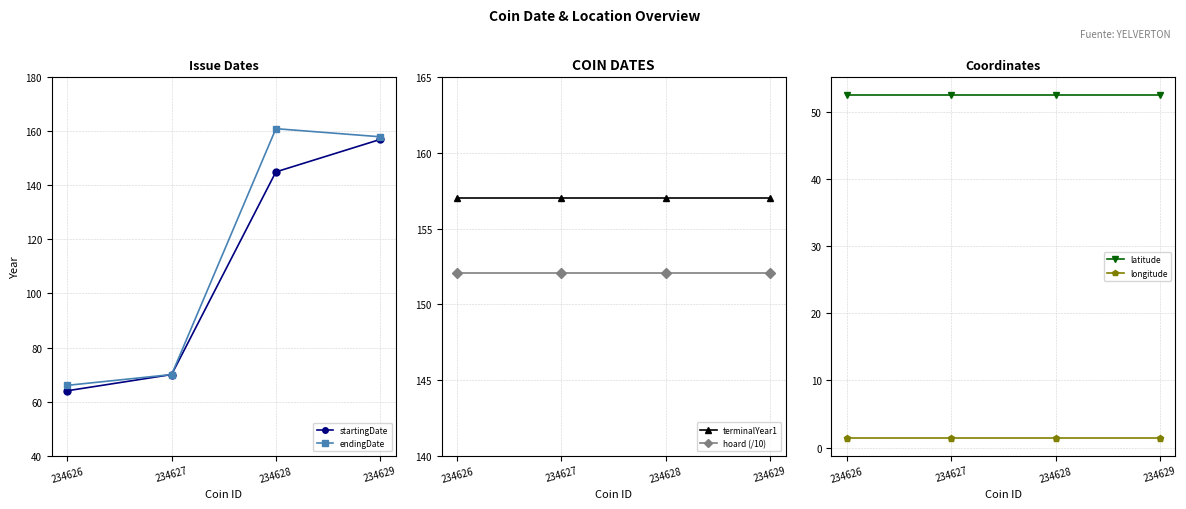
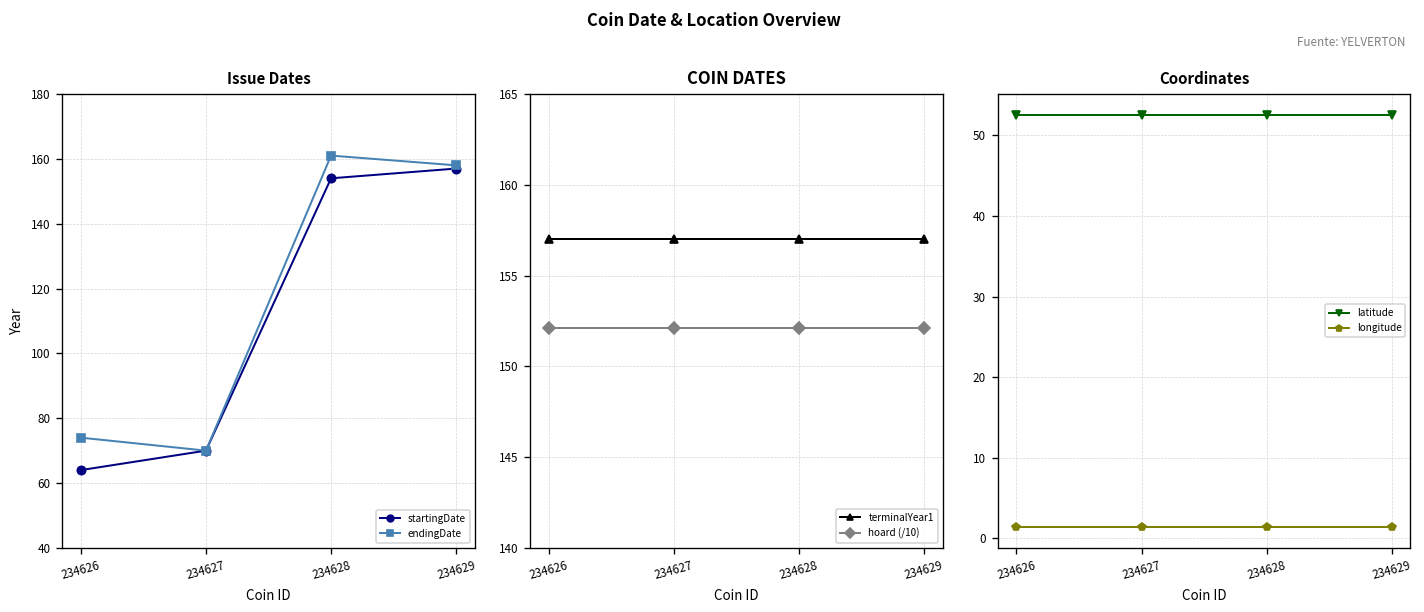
  {
    "Issue Dates": {
      "startingDate": {
        "234626": 64,
-       "234628": 145,
+       "234628": 154,
        "234629": 157
      },
      "endingDate": {
-       "234626": 66,
+       "234626": 74,
        "234628": 161,
        "234629": 158
      }
    },
    "COIN DATES": {
      "terminalYear1": {
        "234626": 157.0,
        "234627": 157.0,
        "234628": 157.0,
        "234629": 157.0
      },
      "hoard (/10)": {
        "234626": 152.1,
        "234627": 152.1,
        "234628": 152.1,
        "234629": 152.1
      }
    },
    "Coordinates": {
      "latitude": {
        "234626": 53,
        "234627": 53,
        "234628": 53,
        "234629": 53
      },
      "longitude": {
        "234626": 1,
        "234627": 1,
        "234628": 1,
        "234629": 1
      }
    }
  }
